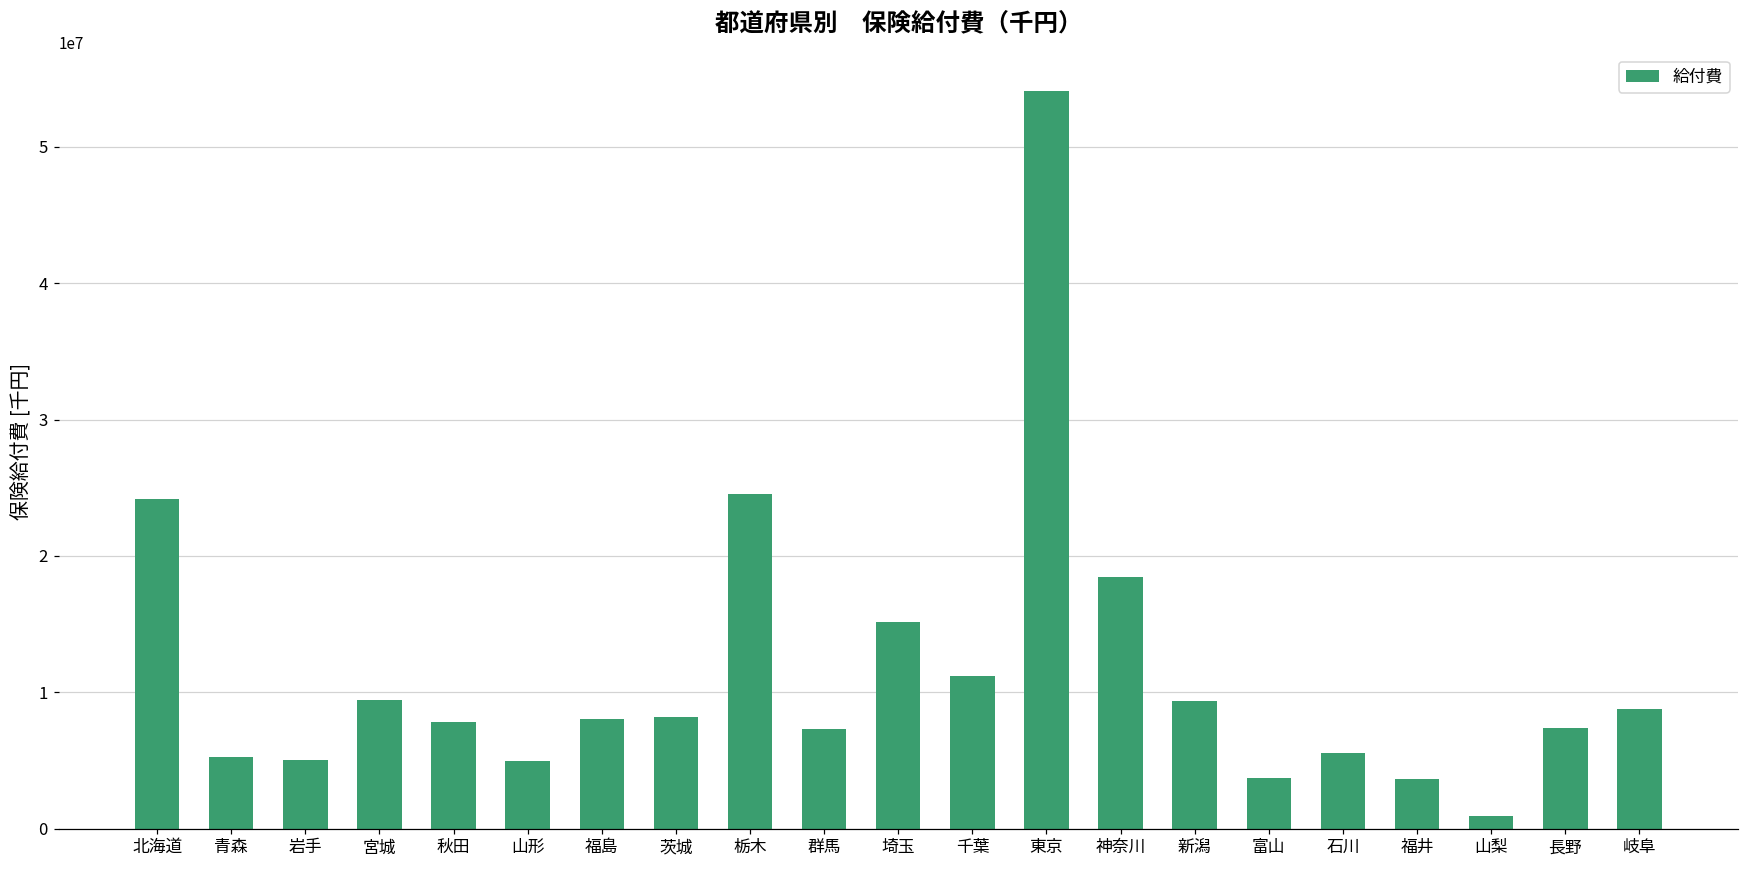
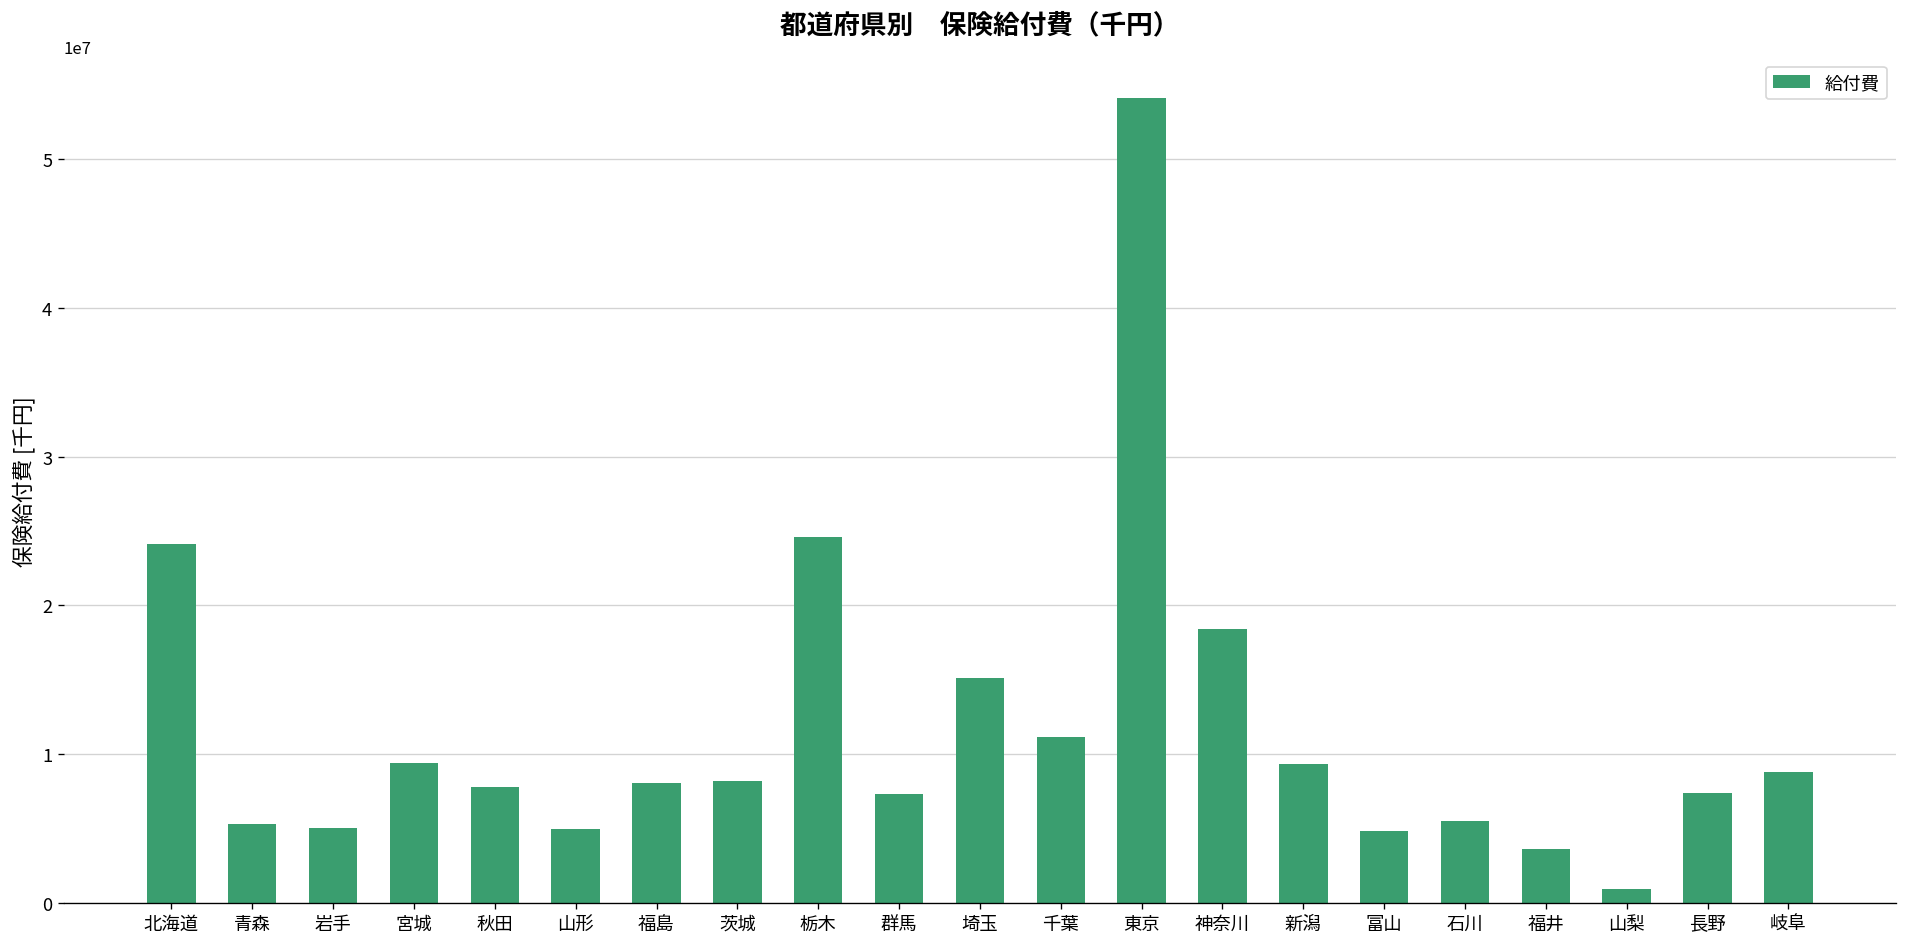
  {
    "北海道": 24100000,
    "青森": 5300000,
    "岩手": 5100000,
    "宮城": 9400000,
    "秋田": 7800000,
    "山形": 5000000,
    "福島": 8100000,
    "茨城": 8200000,
    "栃木": 24600000,
    "群馬": 7300000,
    "埼玉": 15200000,
    "千葉": 11200000,
    "東京": 54100000,
    "神奈川": 18400000,
    "新潟": 9300000,
-   "富山": 3700000,
+   "富山": 4900000,
    "石川": 5500000,
    "福井": 3600000,
    "山梨": 900000,
    "長野": 7400000,
    "岐阜": 8800000
  }
